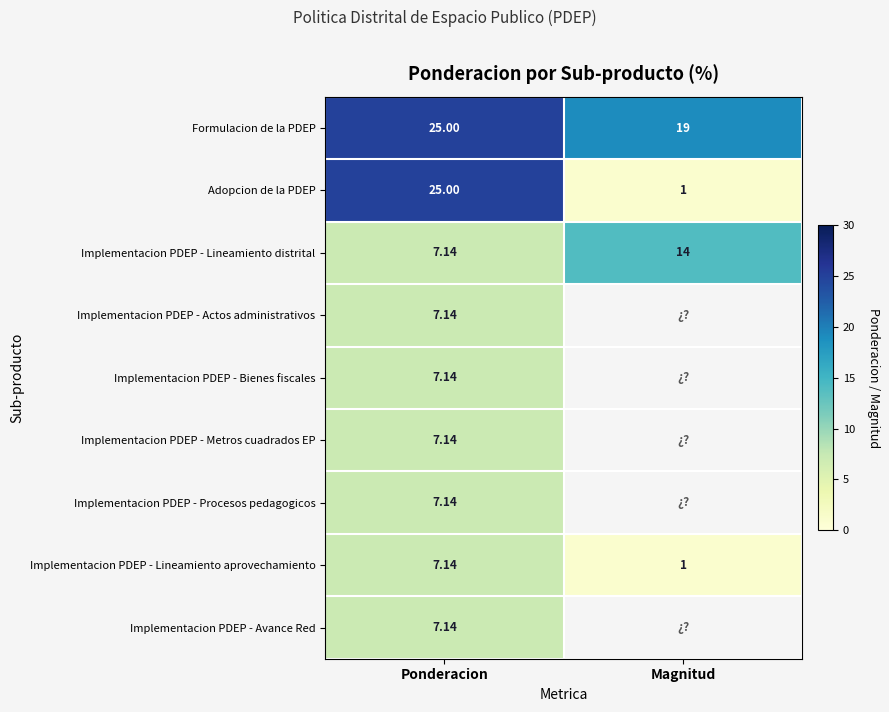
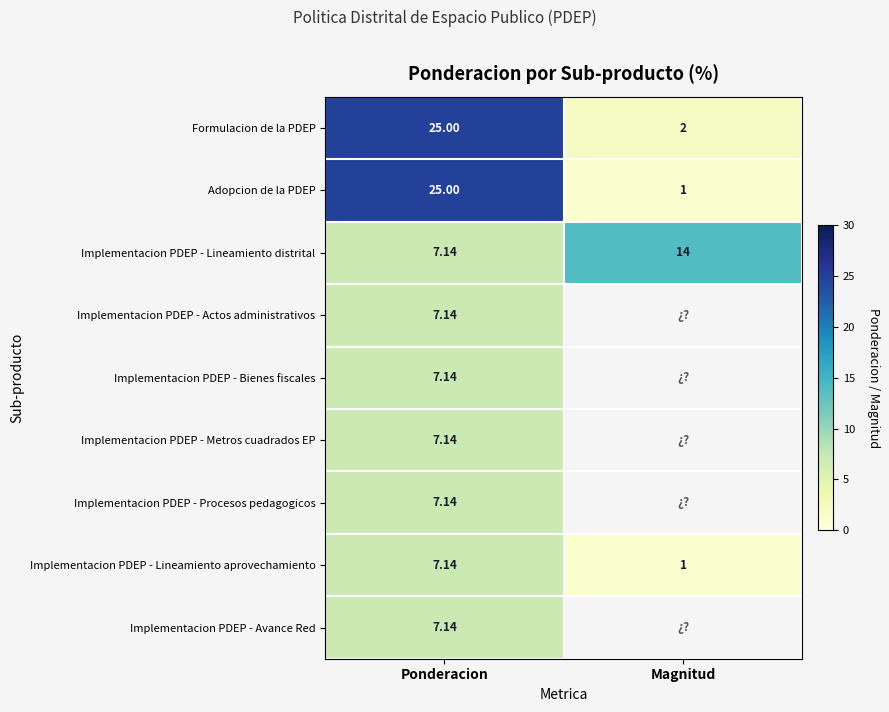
  {
    "Formulacion de la PDEP": {
      "Ponderacion": 25.00,
-     "Magnitud": 19
+     "Magnitud": 2
    },
    "Adopcion de la PDEP": {
      "Ponderacion": 25.00,
      "Magnitud": 1
    },
    "Implementacion PDEP - Lineamiento distrital": {
      "Ponderacion": 7.14,
      "Magnitud": 14
    },
    "Implementacion PDEP - Actos administrativos": {
      "Ponderacion": 7.14
    },
    "Implementacion PDEP - Bienes fiscales": {
      "Ponderacion": 7.14
    },
    "Implementacion PDEP - Metros cuadrados EP": {
      "Ponderacion": 7.14
    },
    "Implementacion PDEP - Procesos pedagogicos": {
      "Ponderacion": 7.14
    },
    "Implementacion PDEP - Lineamiento aprovechamiento": {
      "Ponderacion": 7.14,
      "Magnitud": 1
    },
    "Implementacion PDEP - Avance Red": {
      "Ponderacion": 7.14
    }
  }
